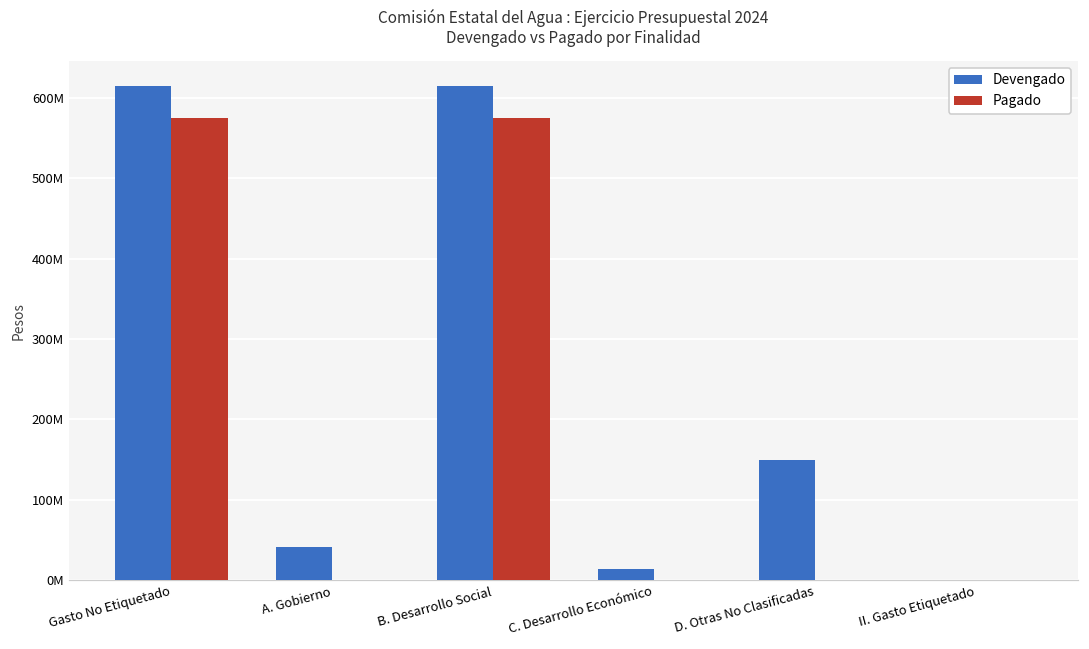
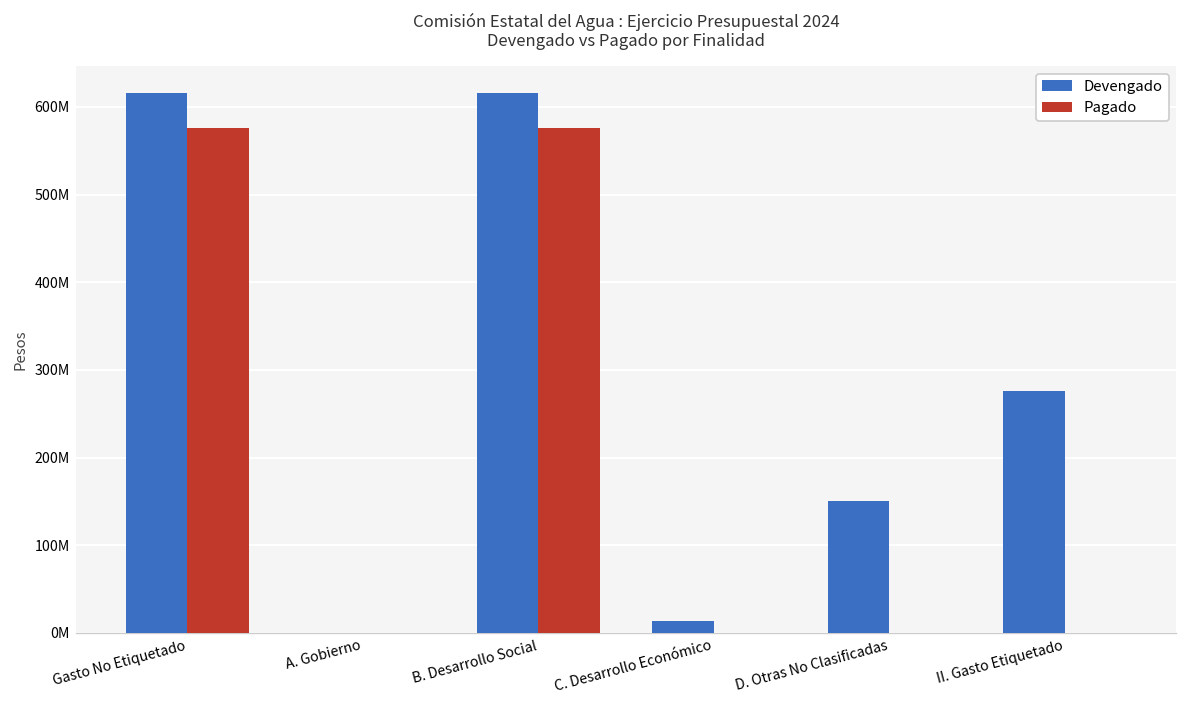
  {
    "Devengado": {
      "Gasto No Etiquetado": 620000000,
-     "A. Gobierno": 40000000,
+     "A. Gobierno": 0,
      "B. Desarrollo Social": 620000000,
      "C. Desarrollo Económico": 10000000,
      "D. Otras No Clasificadas": 150000000,
-     "II. Gasto Etiquetado": 0
+     "II. Gasto Etiquetado": 280000000
    },
    "Pagado": {
      "Gasto No Etiquetado": 580000000,
      "A. Gobierno": 0,
      "B. Desarrollo Social": 580000000,
      "C. Desarrollo Económico": 0,
      "D. Otras No Clasificadas": 0,
      "II. Gasto Etiquetado": 0
    }
  }
